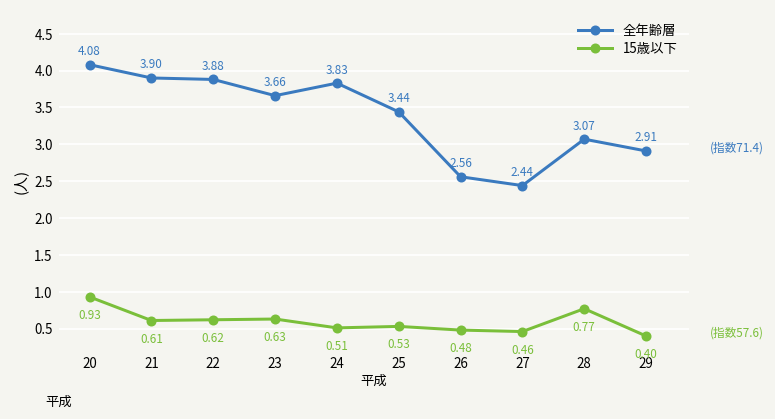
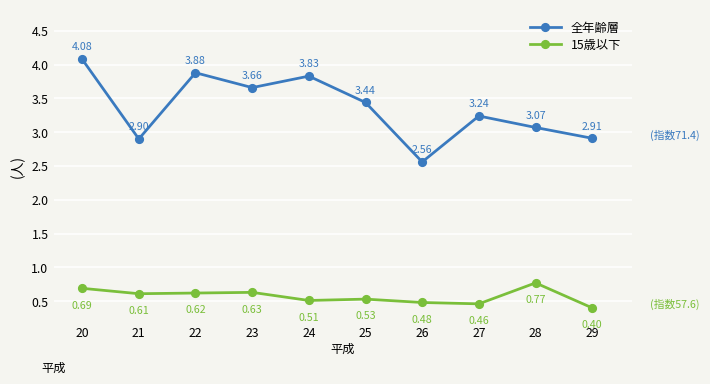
  {
    "全年齢層": {
      "20": 4.08,
-     "21": 3.90,
+     "21": 2.90,
      "22": 3.88,
      "23": 3.66,
      "24": 3.83,
      "25": 3.44,
      "26": 2.56,
-     "27": 2.44,
+     "27": 3.24,
      "28": 3.07,
      "29": 2.91
    },
    "15歳以下": {
-     "20": 0.93,
+     "20": 0.69,
      "21": 0.61,
      "22": 0.62,
      "23": 0.63,
      "24": 0.51,
      "25": 0.53,
      "26": 0.48,
      "27": 0.46,
      "28": 0.77,
      "29": 0.40
    }
  }
